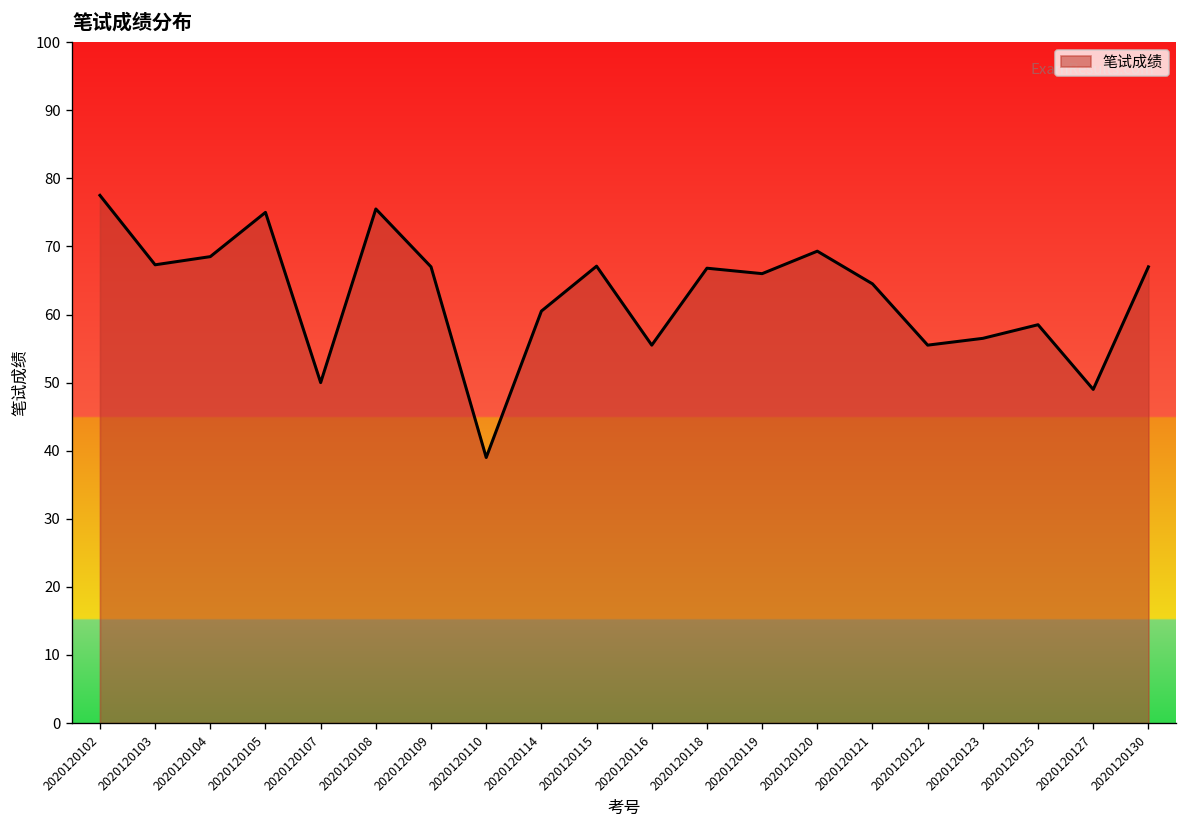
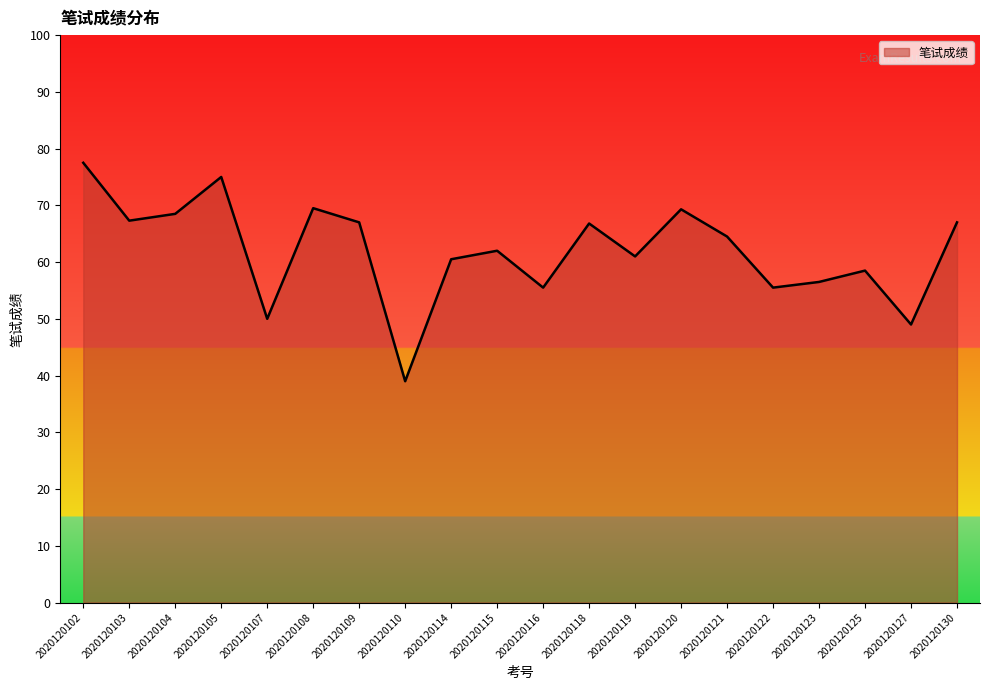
  {
    "2020120102": 78,
    "2020120103": 67,
    "2020120104": 69,
    "2020120105": 75,
    "2020120107": 50,
-   "2020120108": 76,
+   "2020120108": 70,
    "2020120109": 67,
    "2020120110": 39,
    "2020120114": 61,
-   "2020120115": 67,
+   "2020120115": 62,
    "2020120116": 56,
    "2020120118": 67,
-   "2020120119": 66,
+   "2020120119": 61,
    "2020120120": 69,
    "2020120121": 65,
    "2020120122": 56,
    "2020120123": 57,
    "2020120125": 59,
    "2020120127": 49,
    "2020120130": 67
  }
